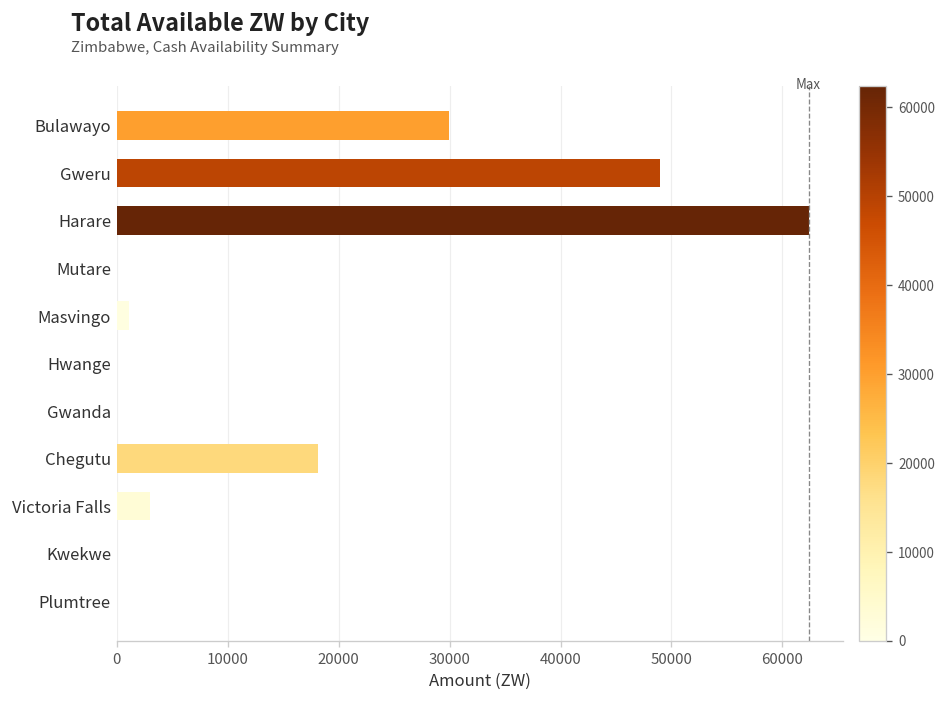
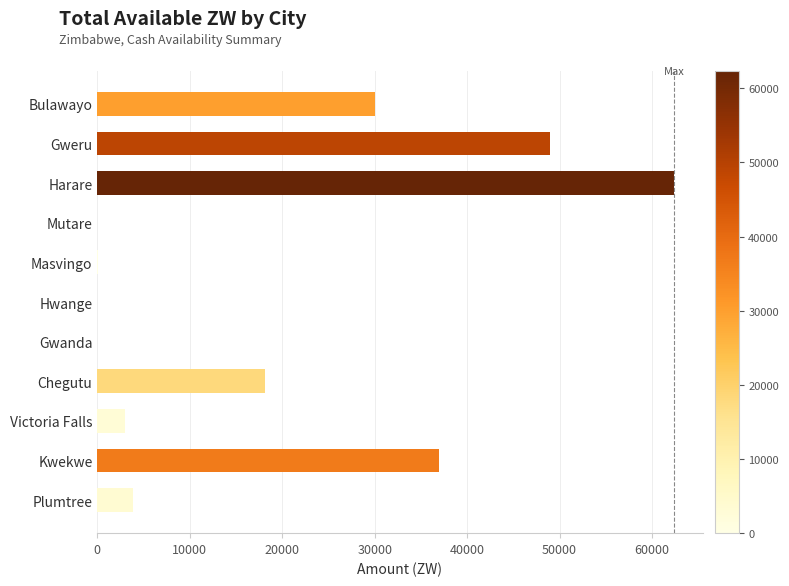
  {
    "Bulawayo": 30000,
    "Gweru": 49000,
    "Harare": 62000,
    "Mutare": 0,
-   "Masvingo": 1000,
+   "Masvingo": 0,
    "Hwange": 0,
    "Gwanda": 0,
    "Chegutu": 18000,
    "Victoria Falls": 3000,
-   "Kwekwe": 0,
-   "Plumtree": 0
+   "Kwekwe": 37000,
+   "Plumtree": 4000
  }
